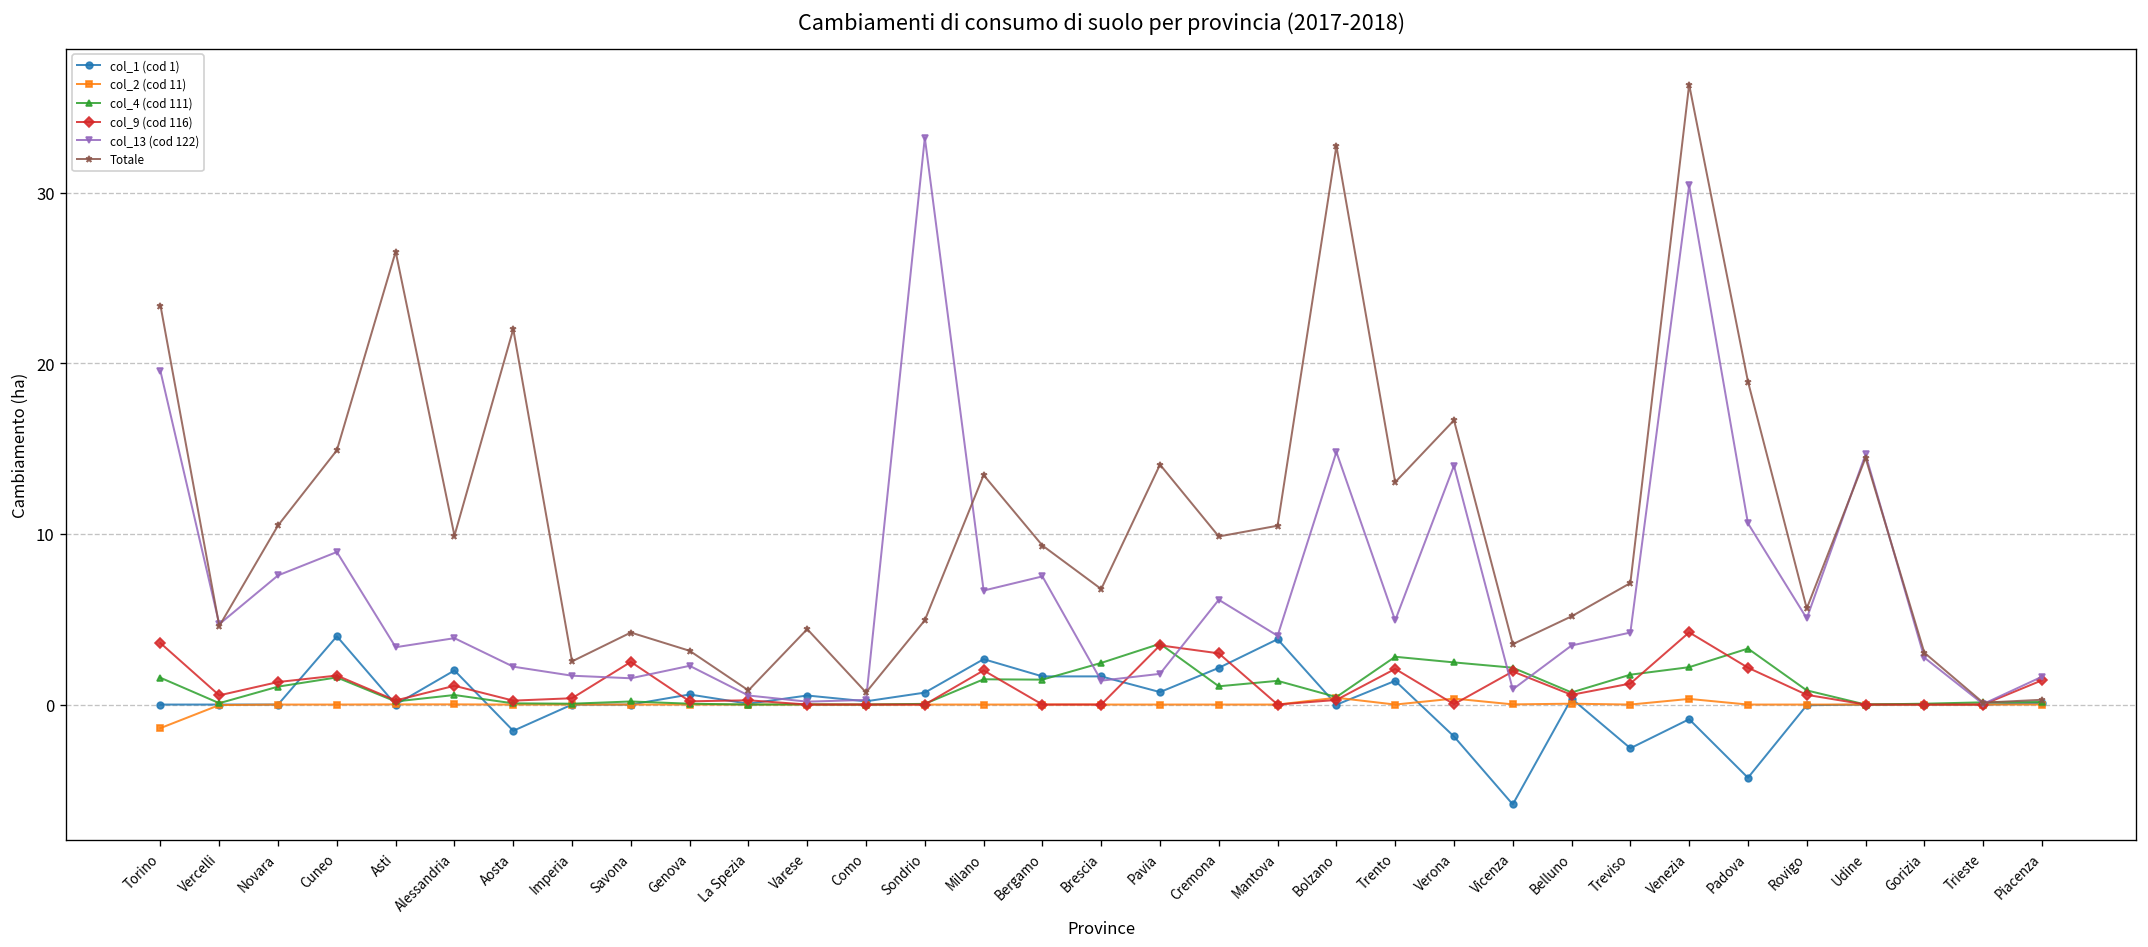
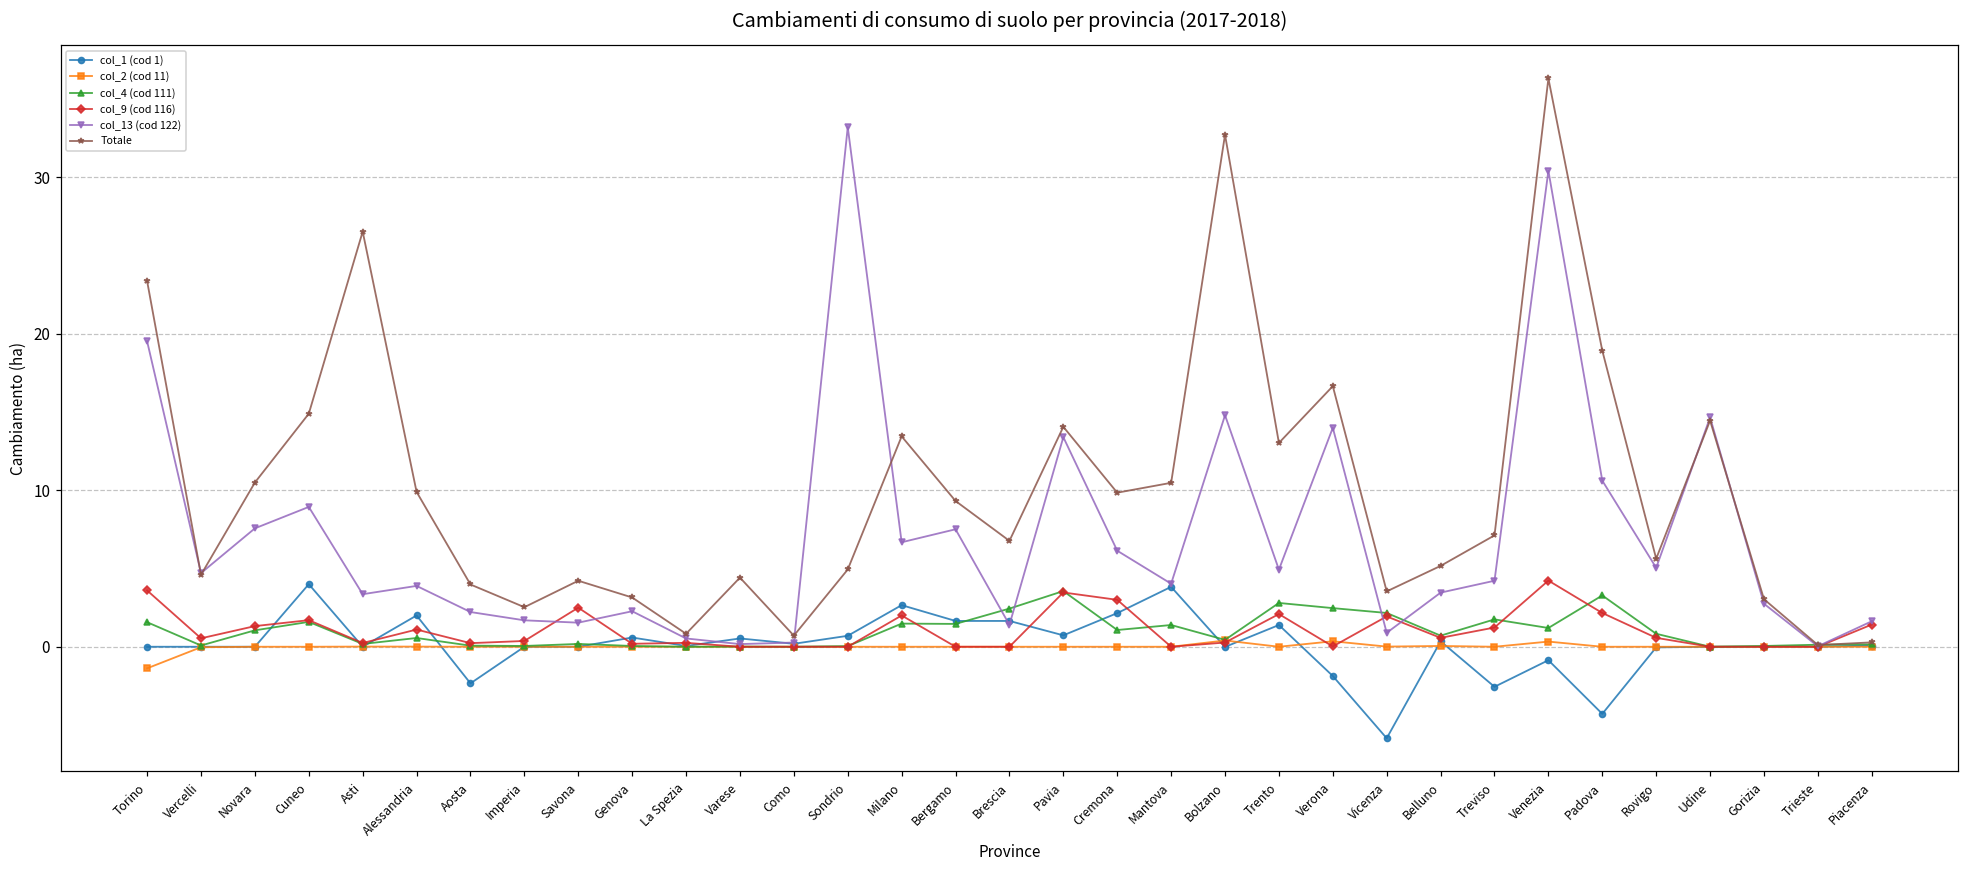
  {
    "col_1 (cod 1)": {
      "Torino": 0.0,
      "Cuneo": 4.0,
      "Alessandria": 2.0,
-     "Aosta": -1.5,
+     "Aosta": -2.3,
      "Genova": 0.6,
      "Varese": 0.5,
      "Sondrio": 0.7,
      "Milano": 2.7,
      "Bergamo": 1.7,
      "Brescia": 1.7,
      "Pavia": 0.7,
      "Cremona": 2.2,
      "Mantova": 3.8,
      "Bolzano": 0.0,
      "Trento": 1.4,
      "Verona": -1.9,
      "Vicenza": -5.9,
      "Belluno": 0.4,
      "Treviso": -2.6,
      "Venezia": -0.9,
      "Padova": -4.3
    },
    "col_2 (cod 11)": {
      "Torino": -1.4,
      "Cuneo": 0.0,
      "Alessandria": 0.0,
      "Milano": 0.0,
      "Pavia": 0.0,
      "Cremona": 0.0,
      "Trento": 0.0,
      "Verona": 0.4,
      "Vicenza": 0.0,
      "Belluno": 0.1,
      "Treviso": 0.0,
      "Venezia": 0.3,
      "Padova": 0.0
    },
    "col_4 (cod 111)": {
      "Torino": 1.6,
      "Novara": 1.1,
      "Alessandria": 0.6,
      "Savona": 0.2,
      "Milano": 1.5,
      "Bergamo": 1.5,
      "Brescia": 2.4,
      "Cremona": 1.1,
      "Mantova": 1.4,
      "Trento": 2.8,
      "Verona": 2.5,
      "Vicenza": 2.2,
      "Treviso": 1.8,
-     "Venezia": 2.2,
+     "Venezia": 1.2,
      "Padova": 3.3,
      "Rovigo": 0.8
    },
    "col_9 (cod 116)": {
      "Torino": 3.6,
      "Vercelli": 0.5,
      "Novara": 1.3,
      "Alessandria": 1.1,
      "Imperia": 0.4,
      "Savona": 2.5,
      "La Spezia": 0.3,
      "Milano": 2.0,
      "Cremona": 3.0,
      "Trento": 2.1,
      "Verona": 0.0,
      "Vicenza": 1.9,
      "Treviso": 1.2,
      "Venezia": 4.2,
      "Padova": 2.2,
      "Rovigo": 0.6,
      "Piacenza": 1.4
    },
    "col_13 (cod 122)": {
      "Torino": 19.5,
      "Novara": 7.6,
      "Cuneo": 8.9,
      "Asti": 3.4,
      "Alessandria": 3.9,
      "Aosta": 2.2,
      "Imperia": 1.7,
      "Savona": 1.5,
      "Genova": 2.3,
      "La Spezia": 0.5,
      "Sondrio": 33.2,
      "Milano": 6.7,
      "Bergamo": 7.5,
      "Brescia": 1.4,
-     "Pavia": 1.8,
+     "Pavia": 13.4,
      "Cremona": 6.1,
      "Mantova": 4.0,
      "Bolzano": 14.8,
      "Trento": 4.9,
      "Verona": 14.0,
      "Vicenza": 0.9,
      "Belluno": 3.5,
      "Treviso": 4.2,
      "Venezia": 30.4,
      "Padova": 10.6,
      "Rovigo": 5.1,
      "Udine": 14.7,
      "Gorizia": 2.8,
      "Piacenza": 1.6
    },
    "Totale": {
      "Torino": 23.4,
      "Novara": 10.5,
      "Cuneo": 14.9,
      "Asti": 26.5,
      "Alessandria": 9.9,
-     "Aosta": 22.0,
+     "Aosta": 4.0,
      "Imperia": 2.5,
      "Savona": 4.2,
      "Genova": 3.2,
      "La Spezia": 0.8,
      "Varese": 4.4,
      "Como": 0.7,
      "Sondrio": 4.9,
      "Milano": 13.5,
      "Bergamo": 9.3,
      "Brescia": 6.8,
      "Pavia": 14.1,
      "Cremona": 9.9,
      "Mantova": 10.5,
      "Bolzano": 32.7,
      "Trento": 13.0,
      "Verona": 16.7,
      "Vicenza": 3.5,
      "Belluno": 5.2,
      "Treviso": 7.1,
      "Venezia": 36.3,
      "Padova": 18.9,
      "Rovigo": 5.6,
      "Udine": 14.5,
      "Gorizia": 3.0
    }
  }
